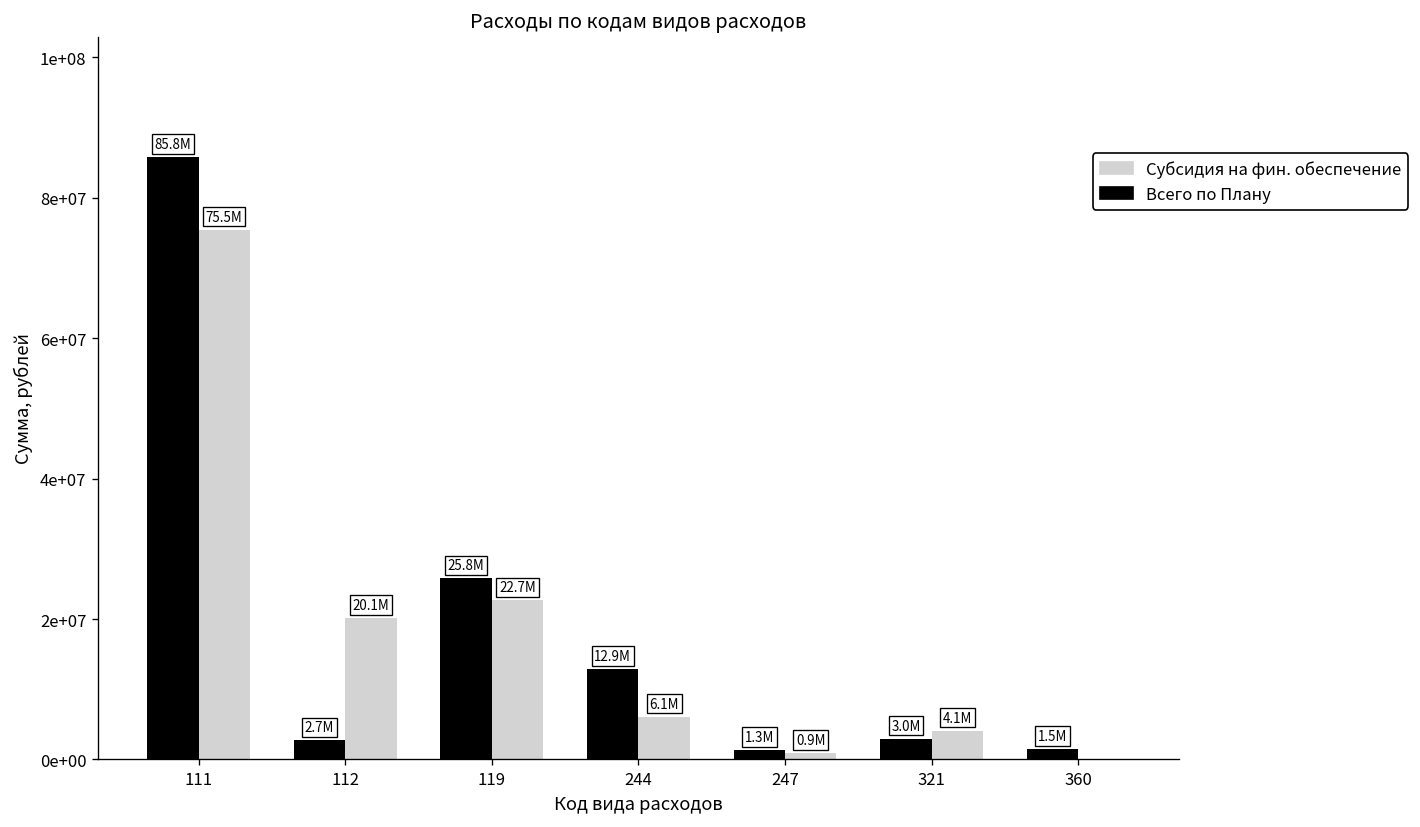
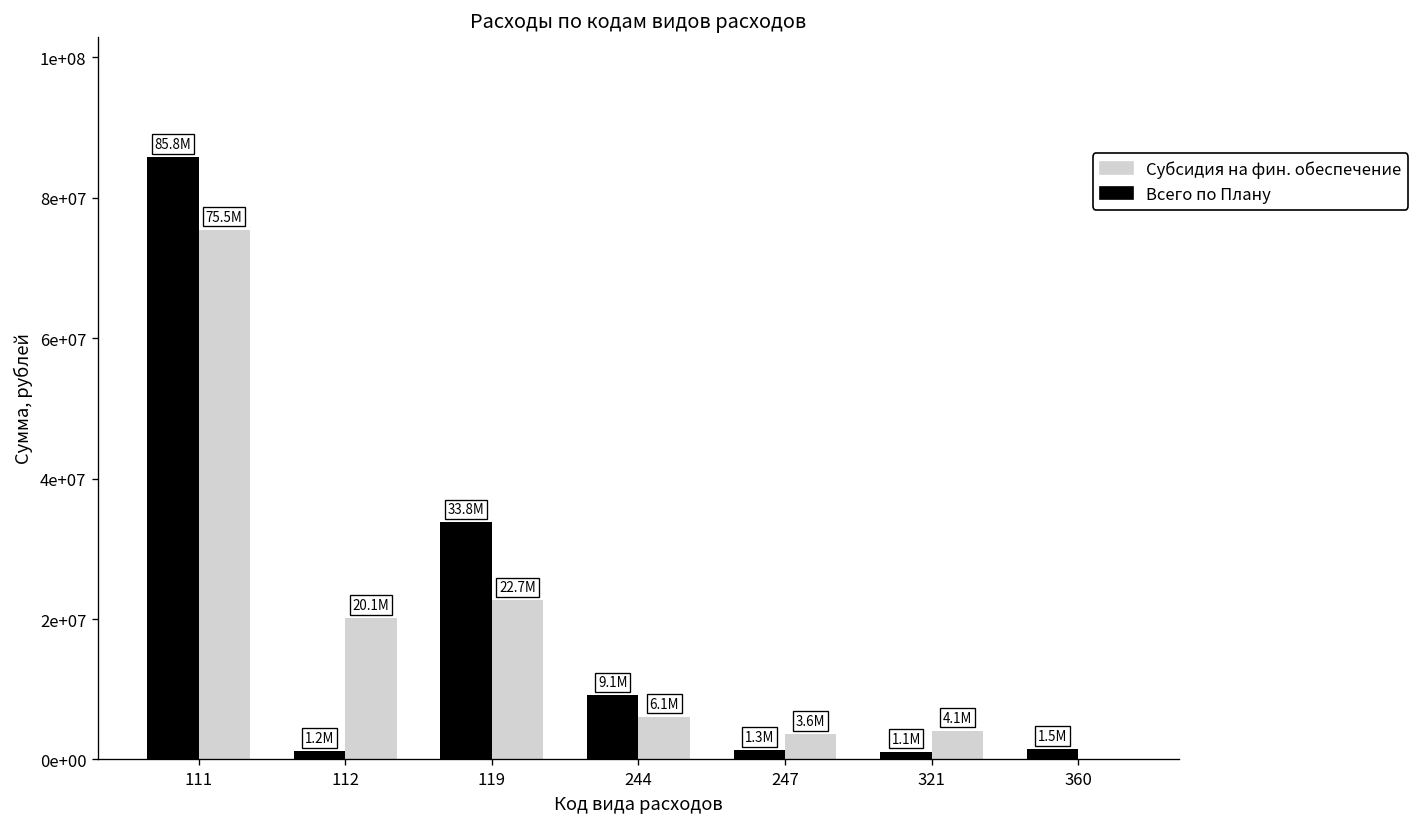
  {
    "Всего по Плану": {
-     "112": "2.7M",
-     "119": "25.8M",
-     "244": "12.9M",
-     "321": "3.0M"
+     "112": "1.2M",
+     "119": "33.8M",
+     "244": "9.1M",
+     "321": "1.1M"
    },
    "Субсидия на фин. обеспечение": {
-     "247": "0.9M"
+     "247": "3.6M"
    }
  }
